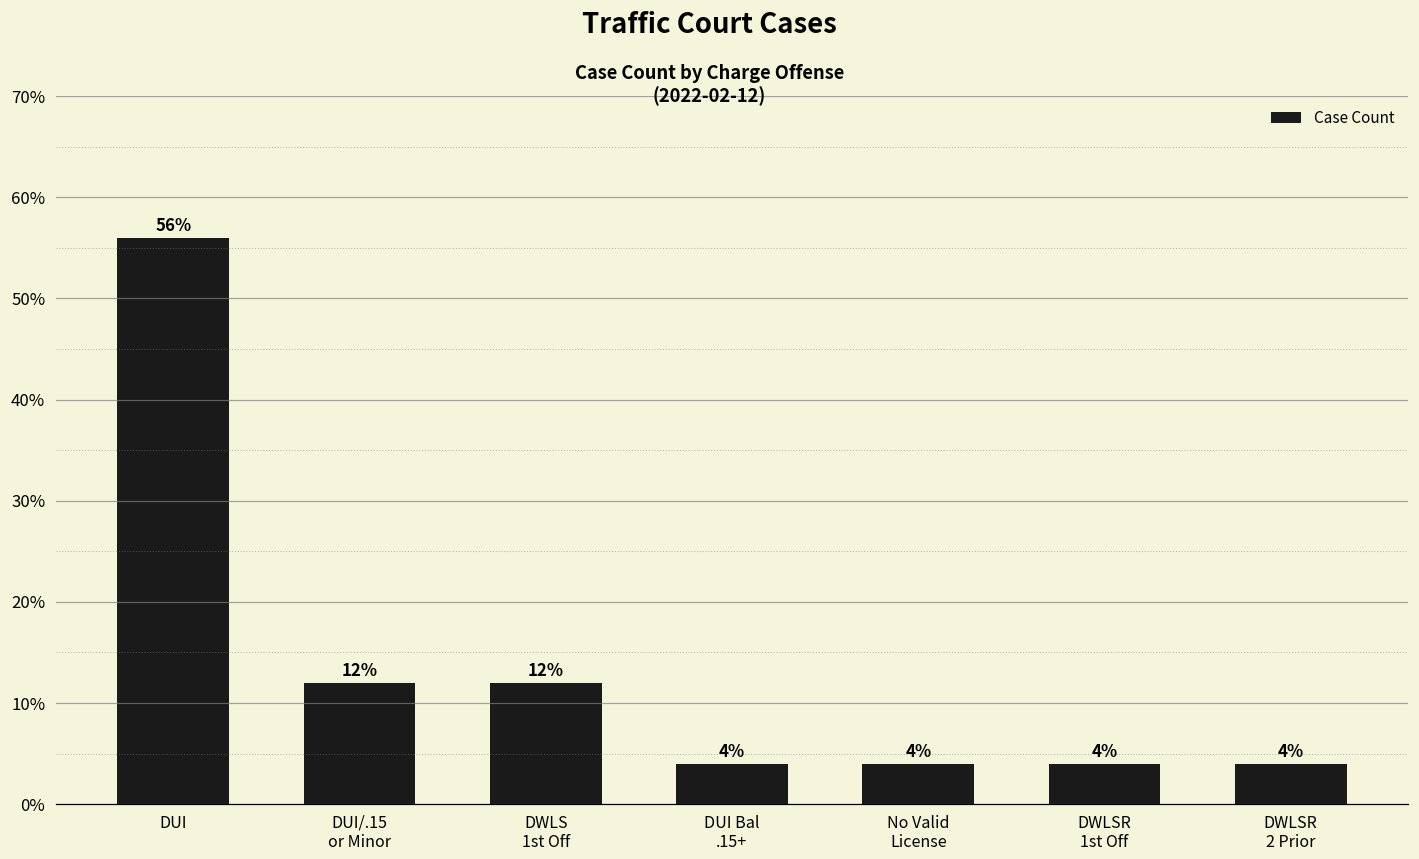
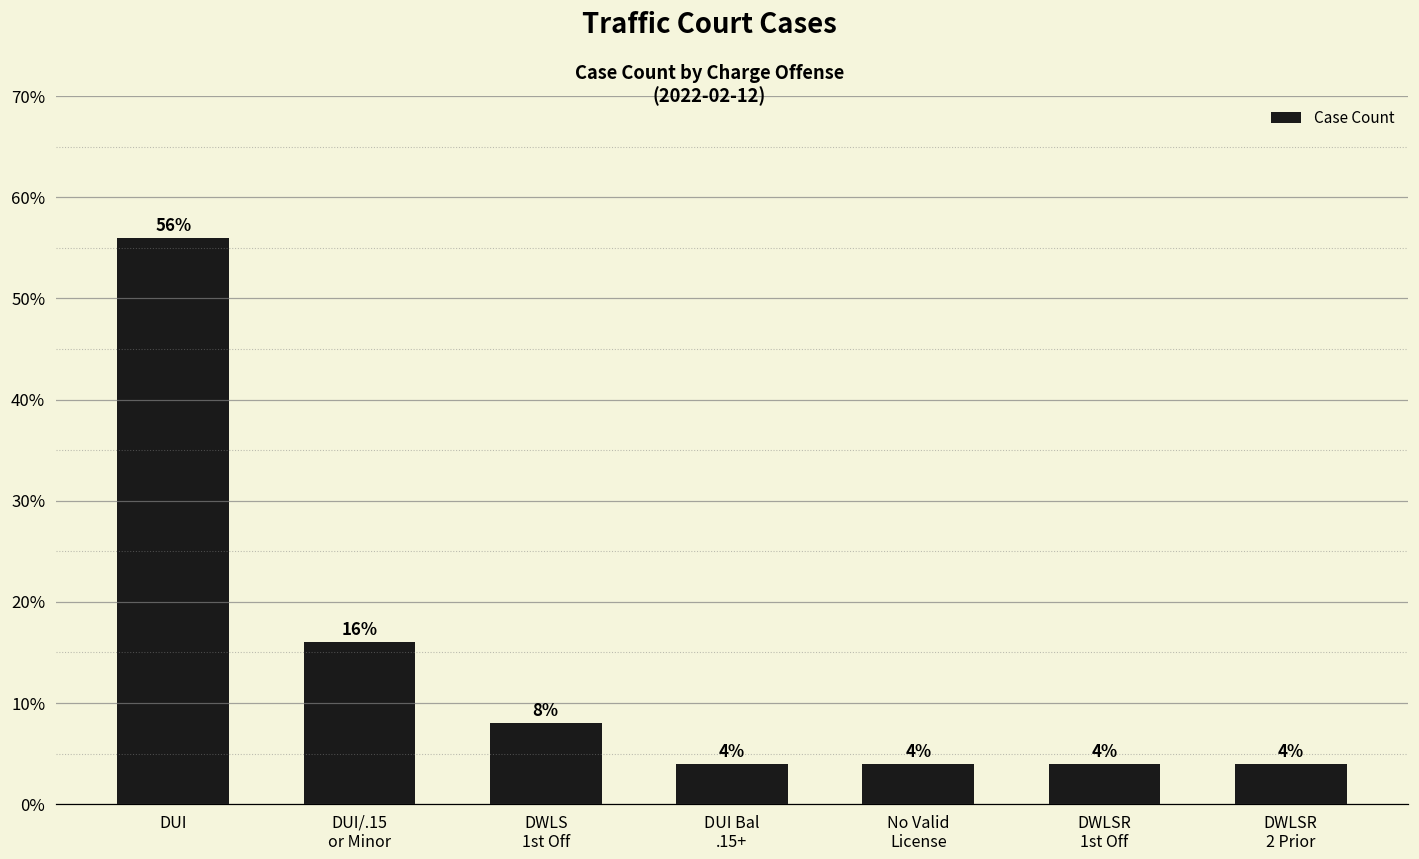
  {
    "DUI": "56%",
-   "DUI/.15 or Minor": "12%",
-   "DWLS 1st Off": "12%",
+   "DUI/.15 or Minor": "16%",
+   "DWLS 1st Off": "8%",
    "DUI Bal .15+": "4%",
    "No Valid License": "4%",
    "DWLSR 1st Off": "4%",
    "DWLSR 2 Prior": "4%"
  }
